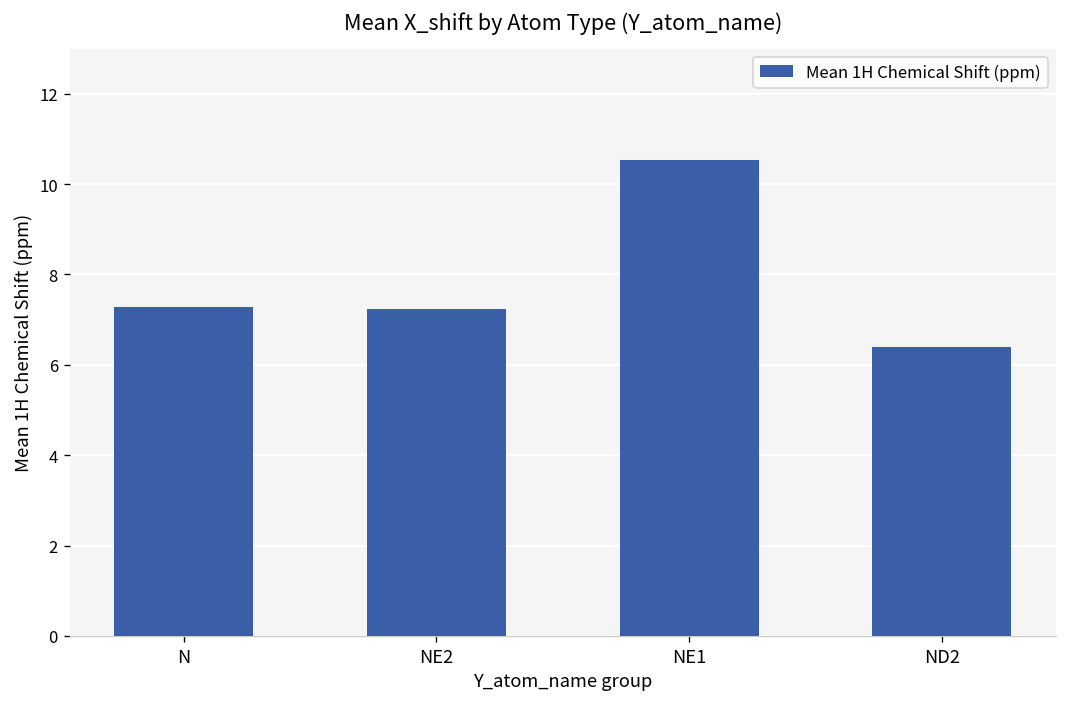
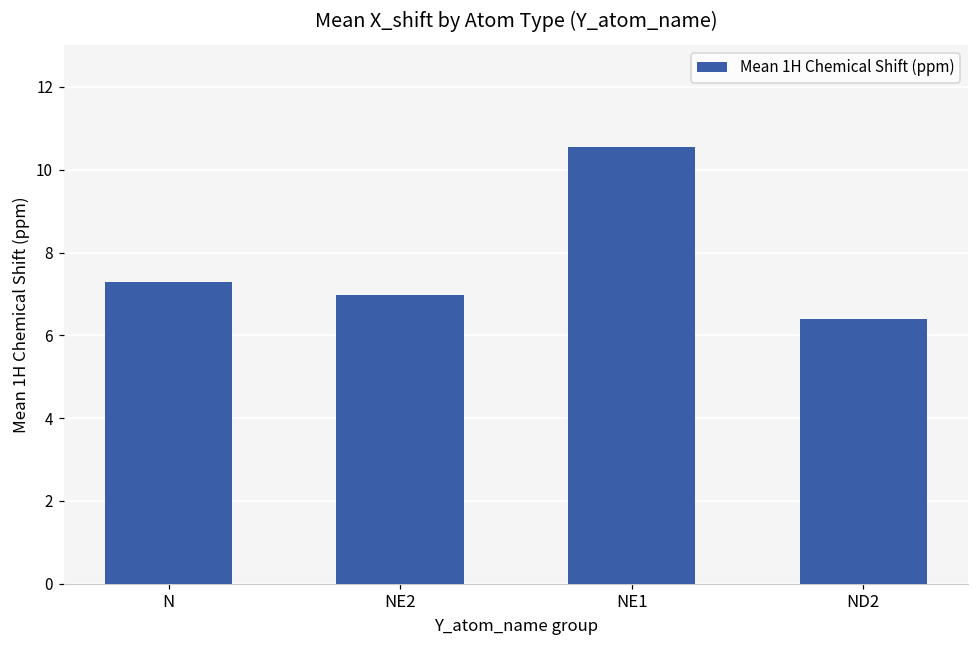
  {
    "N": 7.3,
-   "NE2": 7.2,
+   "NE2": 7.0,
    "NE1": 10.5,
    "ND2": 6.4
  }
